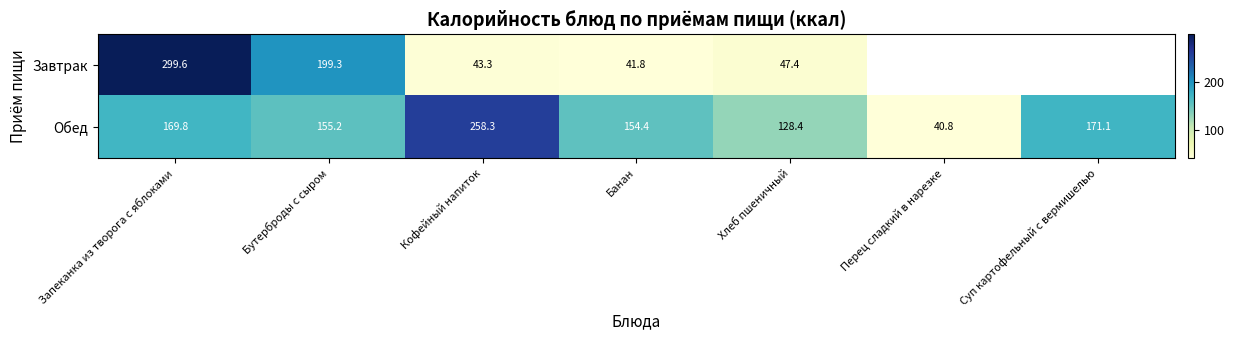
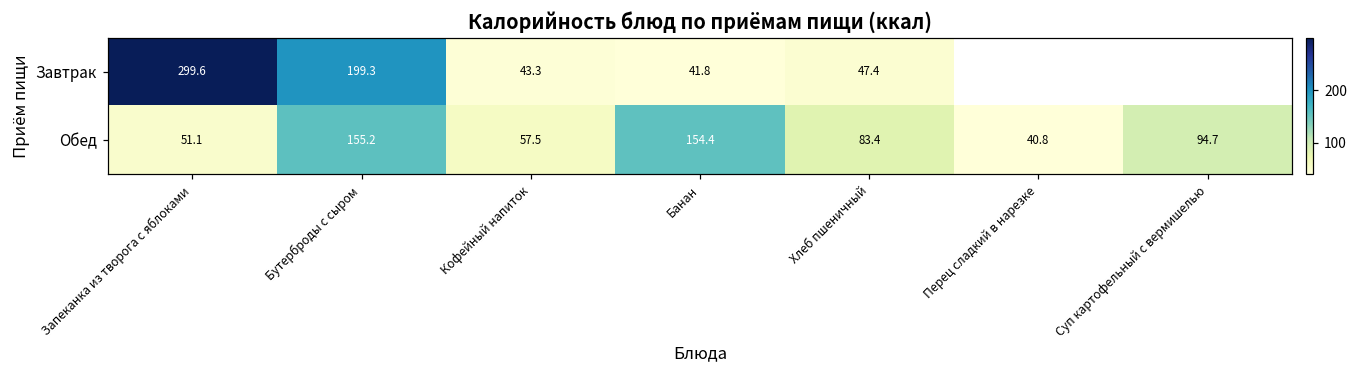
  {
    "Завтрак": {
      "Запеканка из творога с яблоками": 299.6,
      "Бутерброды с сыром": 199.3,
      "Кофейный напиток": 43.3,
      "Банан": 41.8,
      "Хлеб пшеничный": 47.4
    },
    "Обед": {
-     "Запеканка из творога с яблоками": 169.8,
+     "Запеканка из творога с яблоками": 51.1,
      "Бутерброды с сыром": 155.2,
-     "Кофейный напиток": 258.3,
+     "Кофейный напиток": 57.5,
      "Банан": 154.4,
-     "Хлеб пшеничный": 128.4,
+     "Хлеб пшеничный": 83.4,
      "Перец сладкий в нарезке": 40.8,
-     "Суп картофельный с вермишелью": 171.1
+     "Суп картофельный с вермишелью": 94.7
    }
  }
